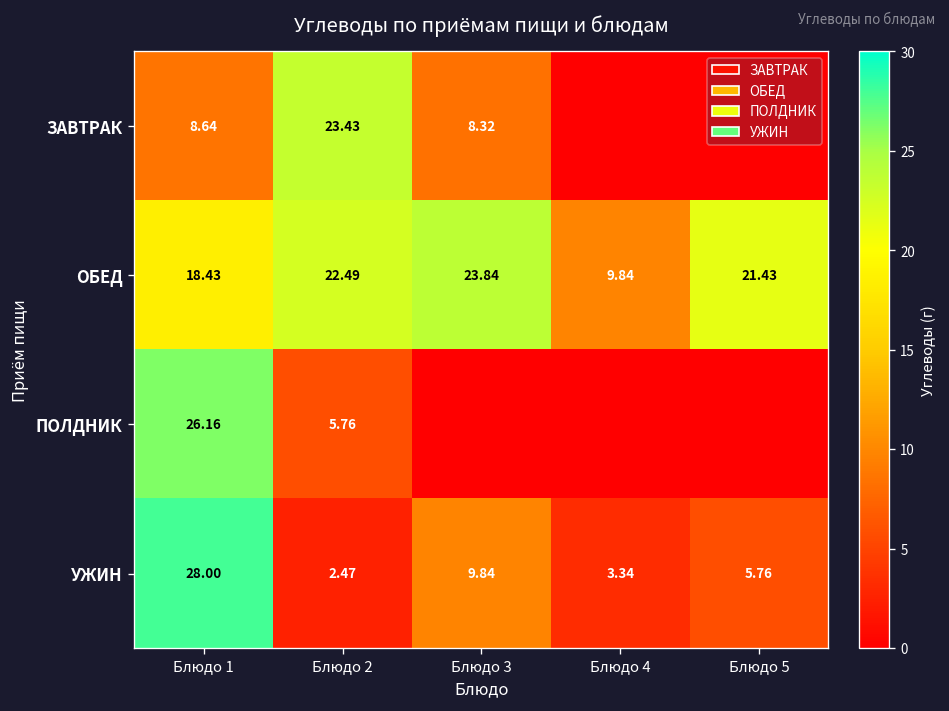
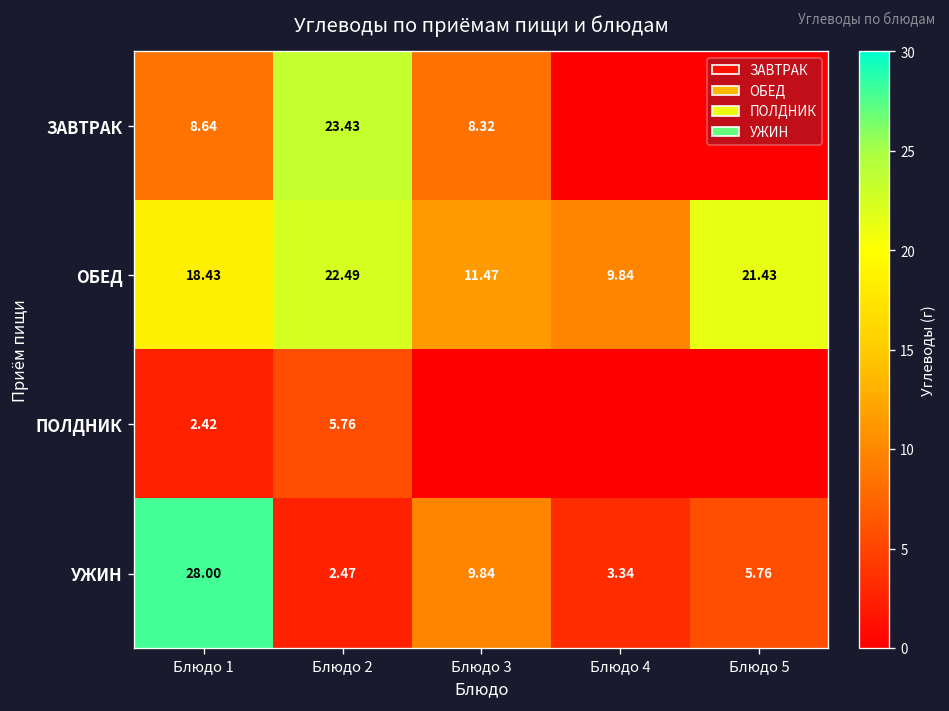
  {
    "ЗАВТРАК": {
      "Блюдо 1": 8.64,
      "Блюдо 2": 23.43,
      "Блюдо 3": 8.32
    },
    "ОБЕД": {
      "Блюдо 1": 18.43,
      "Блюдо 2": 22.49,
-     "Блюдо 3": 23.84,
+     "Блюдо 3": 11.47,
      "Блюдо 4": 9.84,
      "Блюдо 5": 21.43
    },
    "ПОЛДНИК": {
-     "Блюдо 1": 26.16,
+     "Блюдо 1": 2.42,
      "Блюдо 2": 5.76
    },
    "УЖИН": {
      "Блюдо 1": 28.00,
      "Блюдо 2": 2.47,
      "Блюдо 3": 9.84,
      "Блюдо 4": 3.34,
      "Блюдо 5": 5.76
    }
  }
